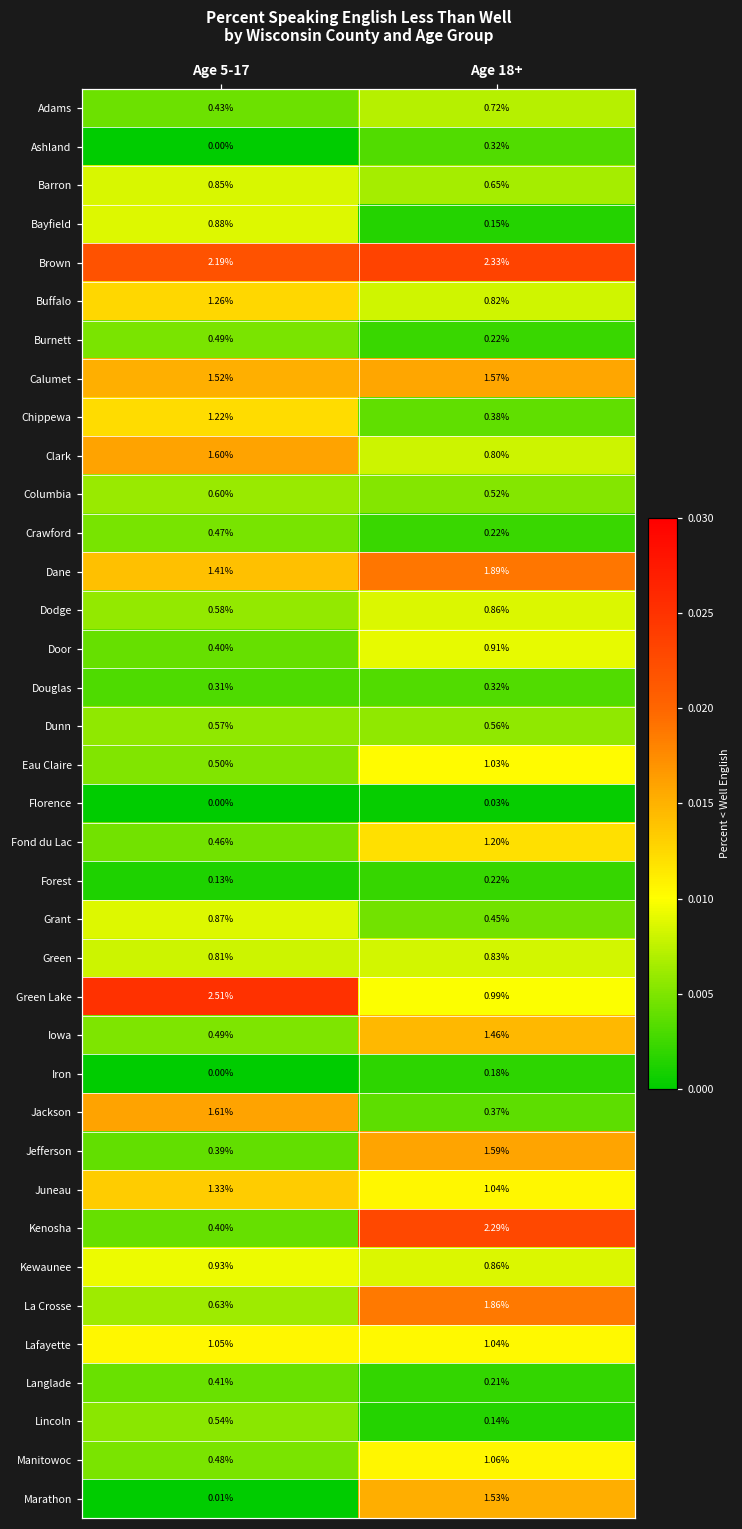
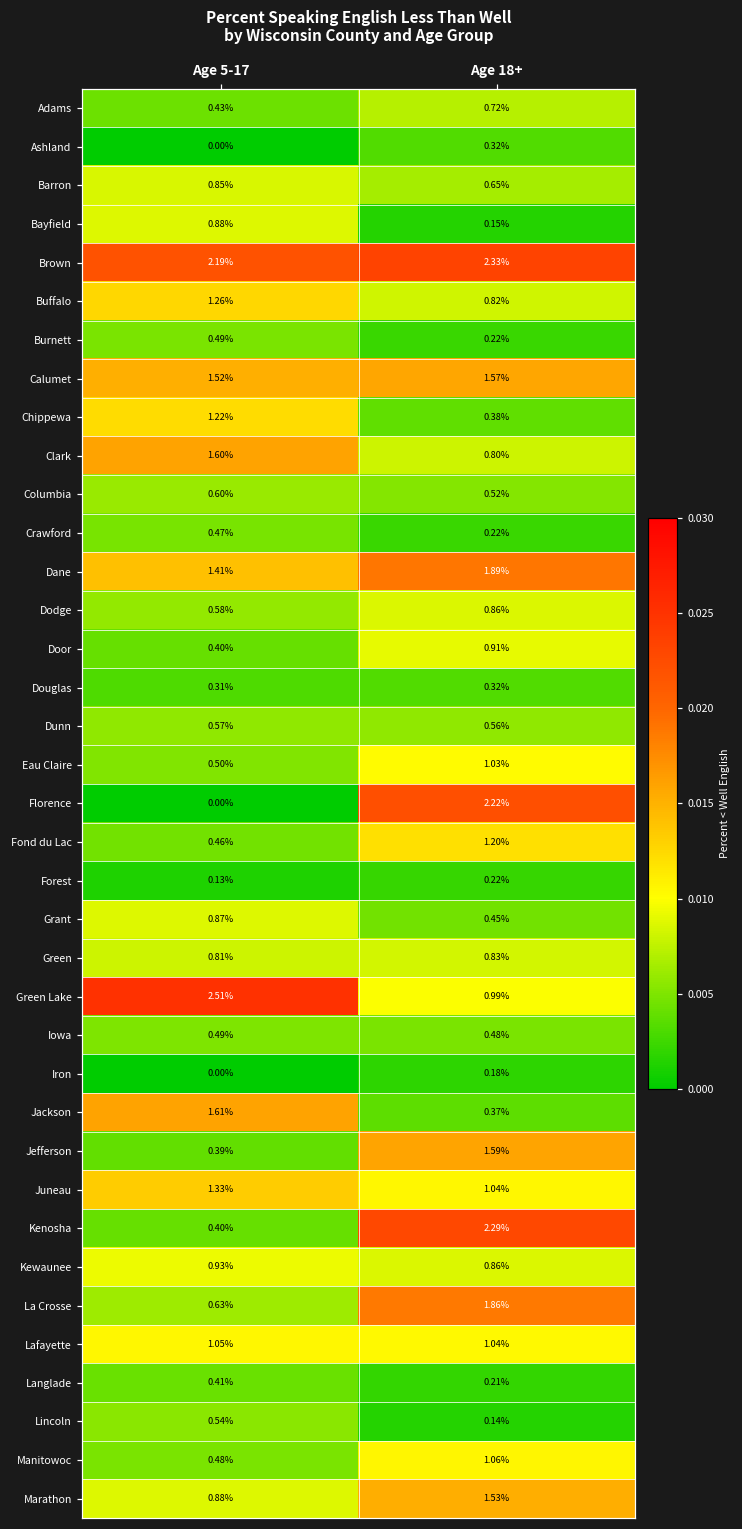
  {
    "Adams": {
      "Age 5-17": "0.43%",
      "Age 18+": "0.72%"
    },
    "Ashland": {
      "Age 5-17": "0.00%",
      "Age 18+": "0.32%"
    },
    "Barron": {
      "Age 5-17": "0.85%",
      "Age 18+": "0.65%"
    },
    "Bayfield": {
      "Age 5-17": "0.88%",
      "Age 18+": "0.15%"
    },
    "Brown": {
      "Age 5-17": "2.19%",
      "Age 18+": "2.33%"
    },
    "Buffalo": {
      "Age 5-17": "1.26%",
      "Age 18+": "0.82%"
    },
    "Burnett": {
      "Age 5-17": "0.49%",
      "Age 18+": "0.22%"
    },
    "Calumet": {
      "Age 5-17": "1.52%",
      "Age 18+": "1.57%"
    },
    "Chippewa": {
      "Age 5-17": "1.22%",
      "Age 18+": "0.38%"
    },
    "Clark": {
      "Age 5-17": "1.60%",
      "Age 18+": "0.80%"
    },
    "Columbia": {
      "Age 5-17": "0.60%",
      "Age 18+": "0.52%"
    },
    "Crawford": {
      "Age 5-17": "0.47%",
      "Age 18+": "0.22%"
    },
    "Dane": {
      "Age 5-17": "1.41%",
      "Age 18+": "1.89%"
    },
    "Dodge": {
      "Age 5-17": "0.58%",
      "Age 18+": "0.86%"
    },
    "Door": {
      "Age 5-17": "0.40%",
      "Age 18+": "0.91%"
    },
    "Douglas": {
      "Age 5-17": "0.31%",
      "Age 18+": "0.32%"
    },
    "Dunn": {
      "Age 5-17": "0.57%",
      "Age 18+": "0.56%"
    },
    "Eau Claire": {
      "Age 5-17": "0.50%",
      "Age 18+": "1.03%"
    },
    "Florence": {
      "Age 5-17": "0.00%",
-     "Age 18+": "0.03%"
+     "Age 18+": "2.22%"
    },
    "Fond du Lac": {
      "Age 5-17": "0.46%",
      "Age 18+": "1.20%"
    },
    "Forest": {
      "Age 5-17": "0.13%",
      "Age 18+": "0.22%"
    },
    "Grant": {
      "Age 5-17": "0.87%",
      "Age 18+": "0.45%"
    },
    "Green": {
      "Age 5-17": "0.81%",
      "Age 18+": "0.83%"
    },
    "Green Lake": {
      "Age 5-17": "2.51%",
      "Age 18+": "0.99%"
    },
    "Iowa": {
      "Age 5-17": "0.49%",
-     "Age 18+": "1.46%"
+     "Age 18+": "0.48%"
    },
    "Iron": {
      "Age 5-17": "0.00%",
      "Age 18+": "0.18%"
    },
    "Jackson": {
      "Age 5-17": "1.61%",
      "Age 18+": "0.37%"
    },
    "Jefferson": {
      "Age 5-17": "0.39%",
      "Age 18+": "1.59%"
    },
    "Juneau": {
      "Age 5-17": "1.33%",
      "Age 18+": "1.04%"
    },
    "Kenosha": {
      "Age 5-17": "0.40%",
      "Age 18+": "2.29%"
    },
    "Kewaunee": {
      "Age 5-17": "0.93%",
      "Age 18+": "0.86%"
    },
    "La Crosse": {
      "Age 5-17": "0.63%",
      "Age 18+": "1.86%"
    },
    "Lafayette": {
      "Age 5-17": "1.05%",
      "Age 18+": "1.04%"
    },
    "Langlade": {
      "Age 5-17": "0.41%",
      "Age 18+": "0.21%"
    },
    "Lincoln": {
      "Age 5-17": "0.54%",
      "Age 18+": "0.14%"
    },
    "Manitowoc": {
      "Age 5-17": "0.48%",
      "Age 18+": "1.06%"
    },
    "Marathon": {
-     "Age 5-17": "0.01%",
+     "Age 5-17": "0.88%",
      "Age 18+": "1.53%"
    }
  }
